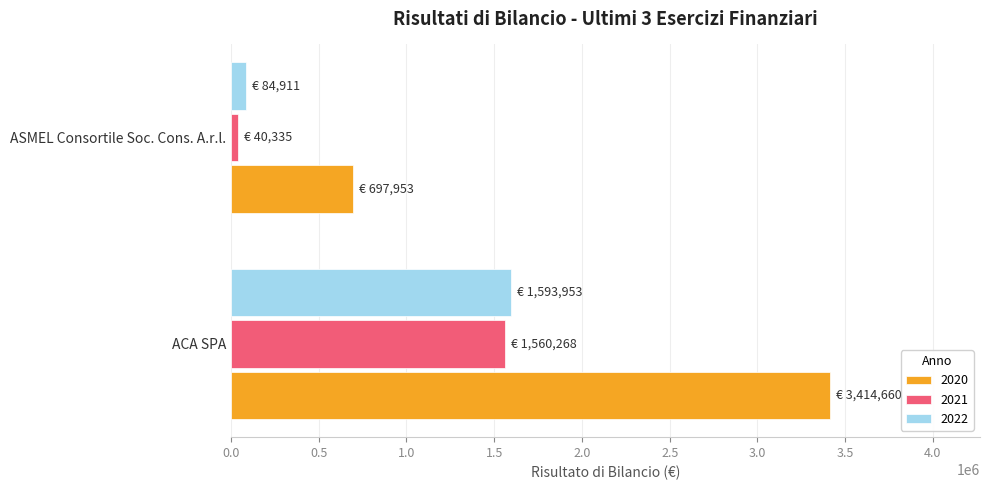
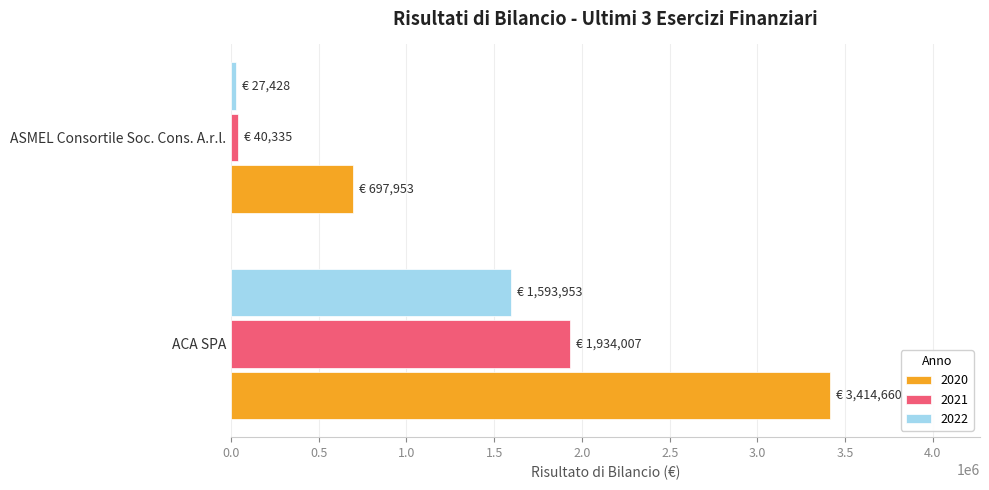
  {
    "2020": {
      "ASMEL Consortile Soc. Cons. A.r.l.": "697,953"
    },
    "2021": {
      "ASMEL Consortile Soc. Cons. A.r.l.": "40,335",
-     "ACA SPA": "1,560,268"
+     "ACA SPA": "1,934,007"
    },
    "2022": {
-     "ASMEL Consortile Soc. Cons. A.r.l.": "84,911",
+     "ASMEL Consortile Soc. Cons. A.r.l.": "27,428",
      "ACA SPA": "1,593,953"
    }
  }
